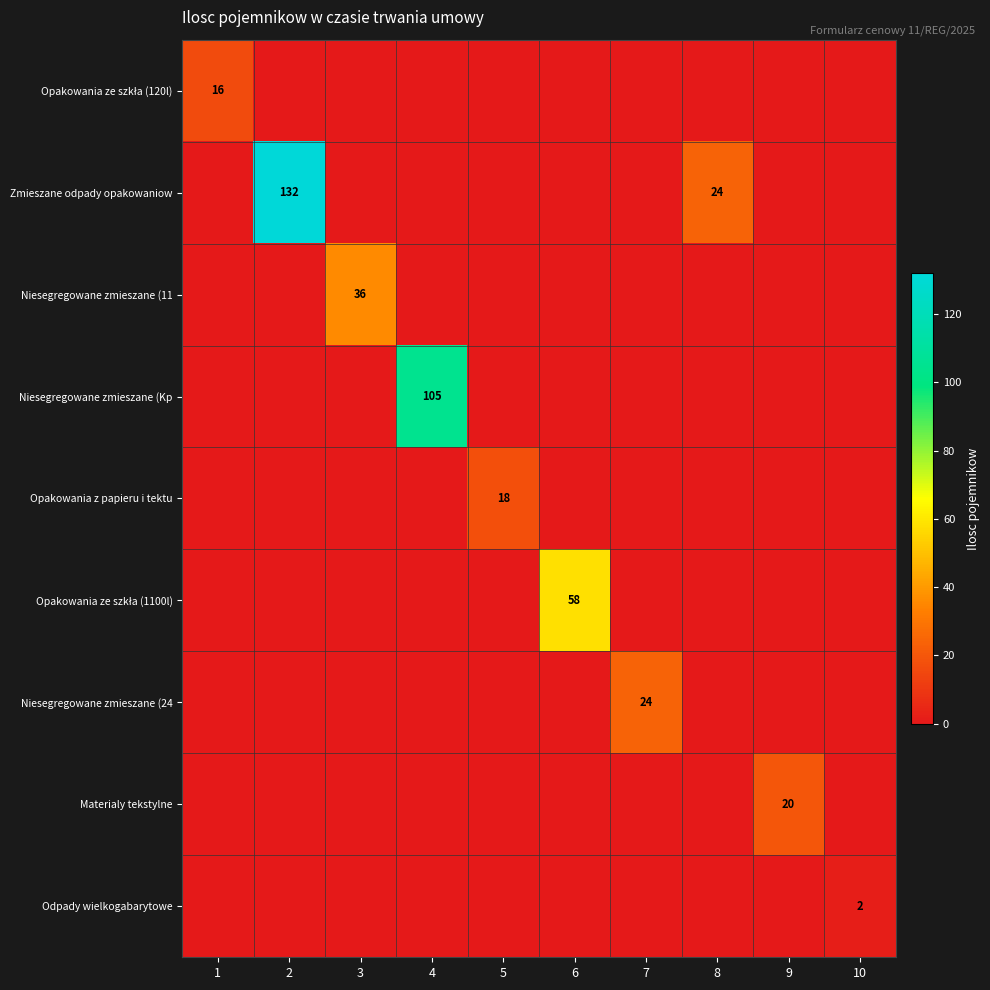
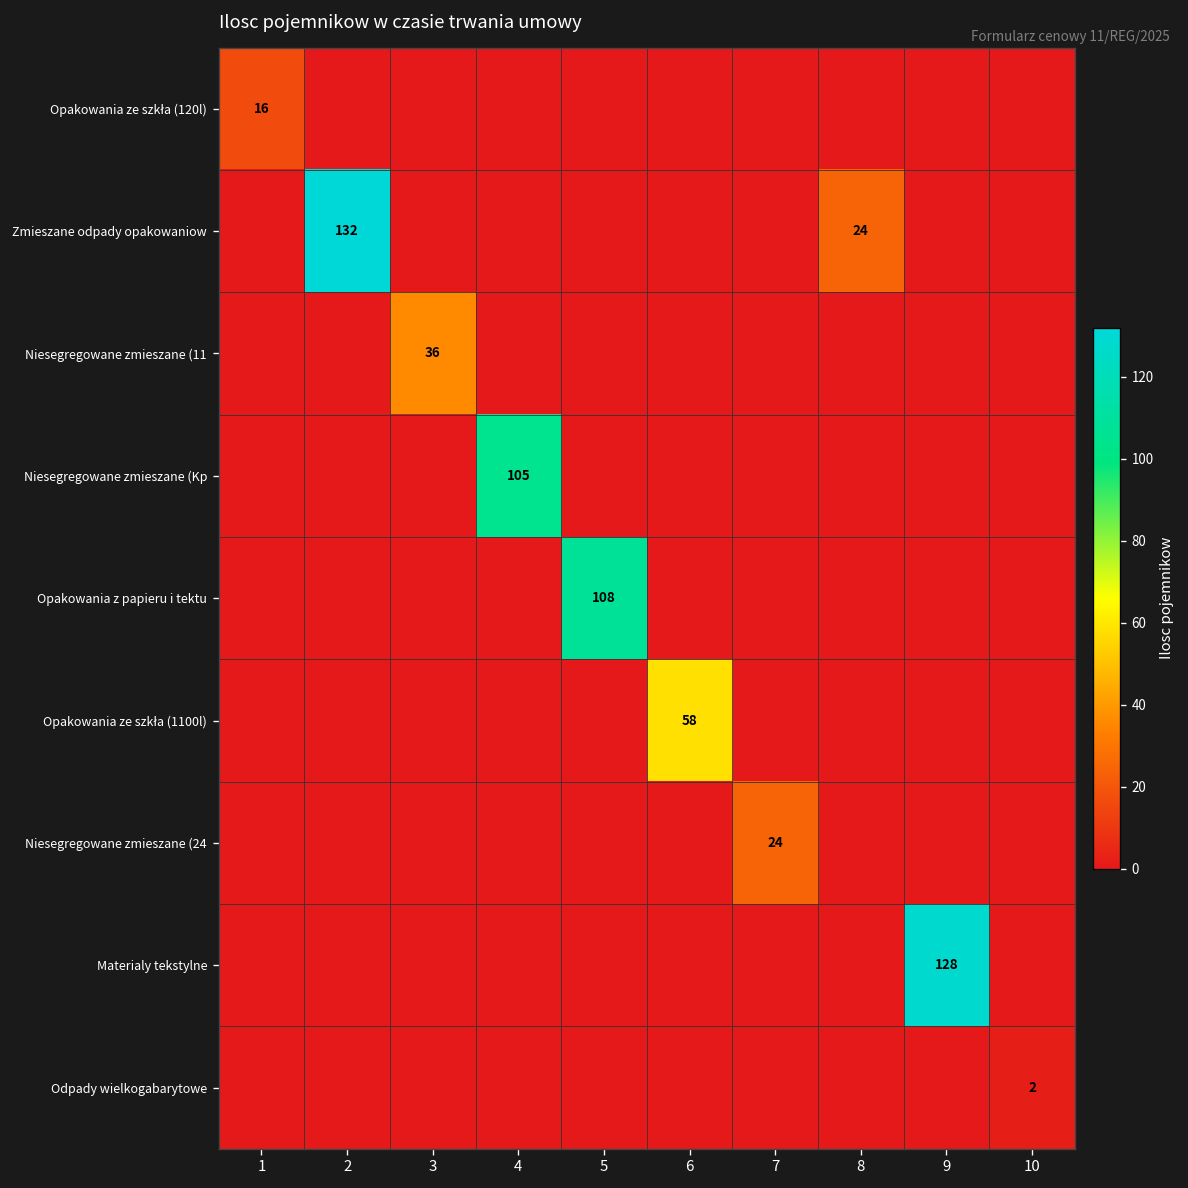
  {
    "Opakowania ze szkła (120l)": {
      "1": 16
    },
    "Zmieszane odpady opakowaniow": {
      "2": 132,
      "8": 24
    },
    "Niesegregowane zmieszane (11": {
      "3": 36
    },
    "Niesegregowane zmieszane (Kp": {
      "4": 105
    },
    "Opakowania z papieru i tektu": {
-     "5": 18
+     "5": 108
    },
    "Opakowania ze szkła (1100l)": {
      "6": 58
    },
    "Niesegregowane zmieszane (24": {
      "7": 24
    },
    "Materialy tekstylne": {
-     "9": 20
+     "9": 128
    },
    "Odpady wielkogabarytowe": {
      "10": 2
    }
  }
